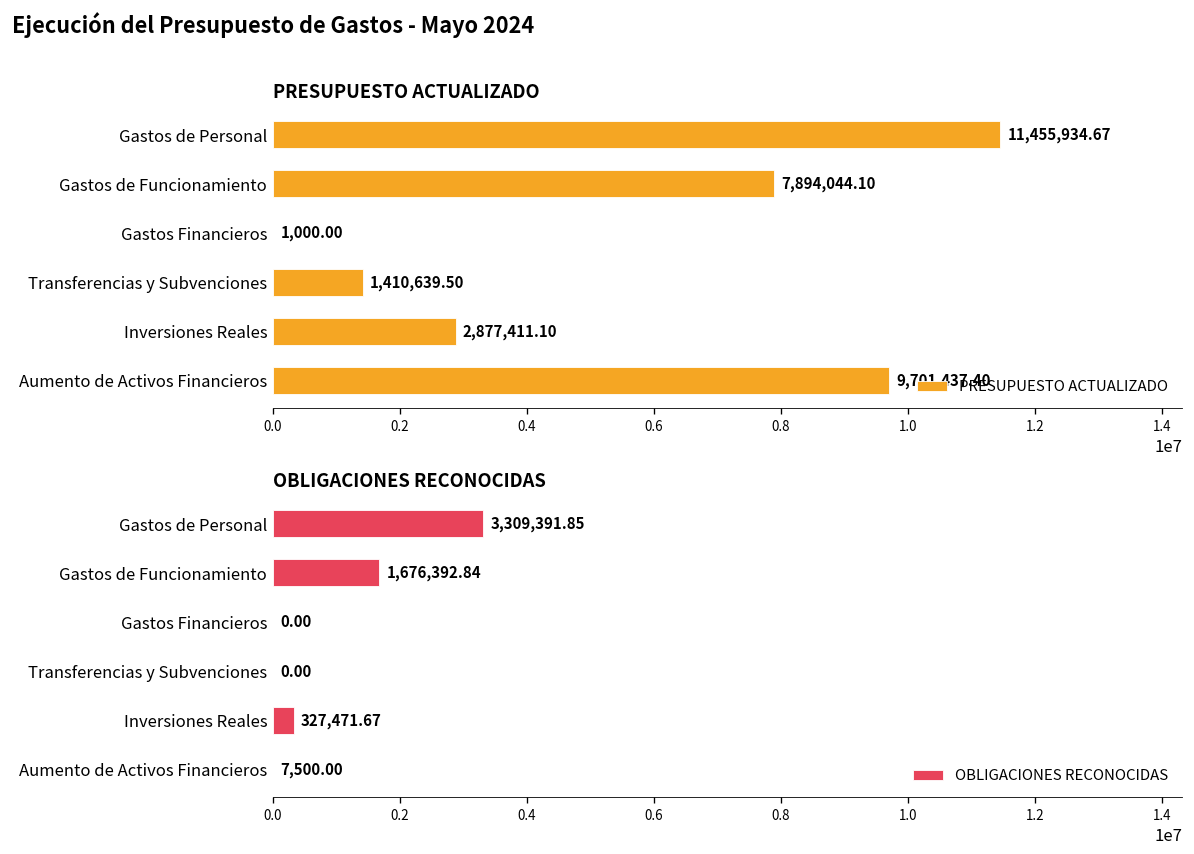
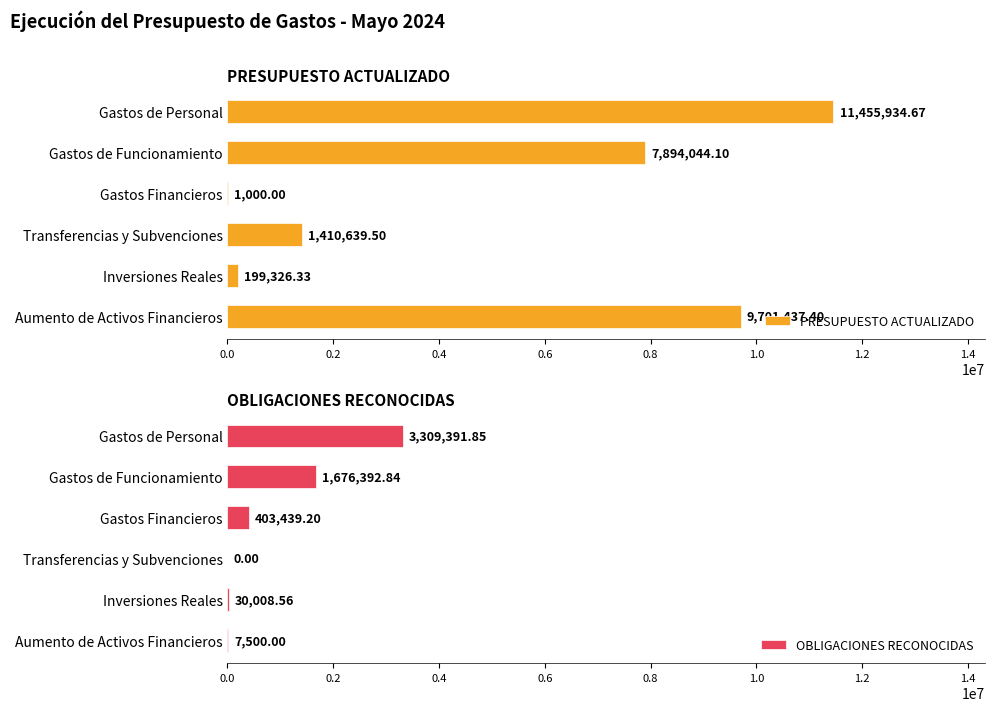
  {
    "PRESUPUESTO ACTUALIZADO": {
      "Gastos de Personal": "11,455,934.67",
      "Gastos de Funcionamiento": "7,894,044.10",
      "Gastos Financieros": "1,000.00",
      "Transferencias y Subvenciones": "1,410,639.50",
-     "Inversiones Reales": "2,877,411.10",
+     "Inversiones Reales": "199,326.33",
      "Aumento de Activos Financieros": "9,701,437.40"
    },
    "OBLIGACIONES RECONOCIDAS": {
      "Gastos de Personal": "3,309,391.85",
      "Gastos de Funcionamiento": "1,676,392.84",
-     "Gastos Financieros": "0.00",
+     "Gastos Financieros": "403,439.20",
      "Transferencias y Subvenciones": "0.00",
-     "Inversiones Reales": "327,471.67",
+     "Inversiones Reales": "30,008.56",
      "Aumento de Activos Financieros": "7,500.00"
    }
  }
